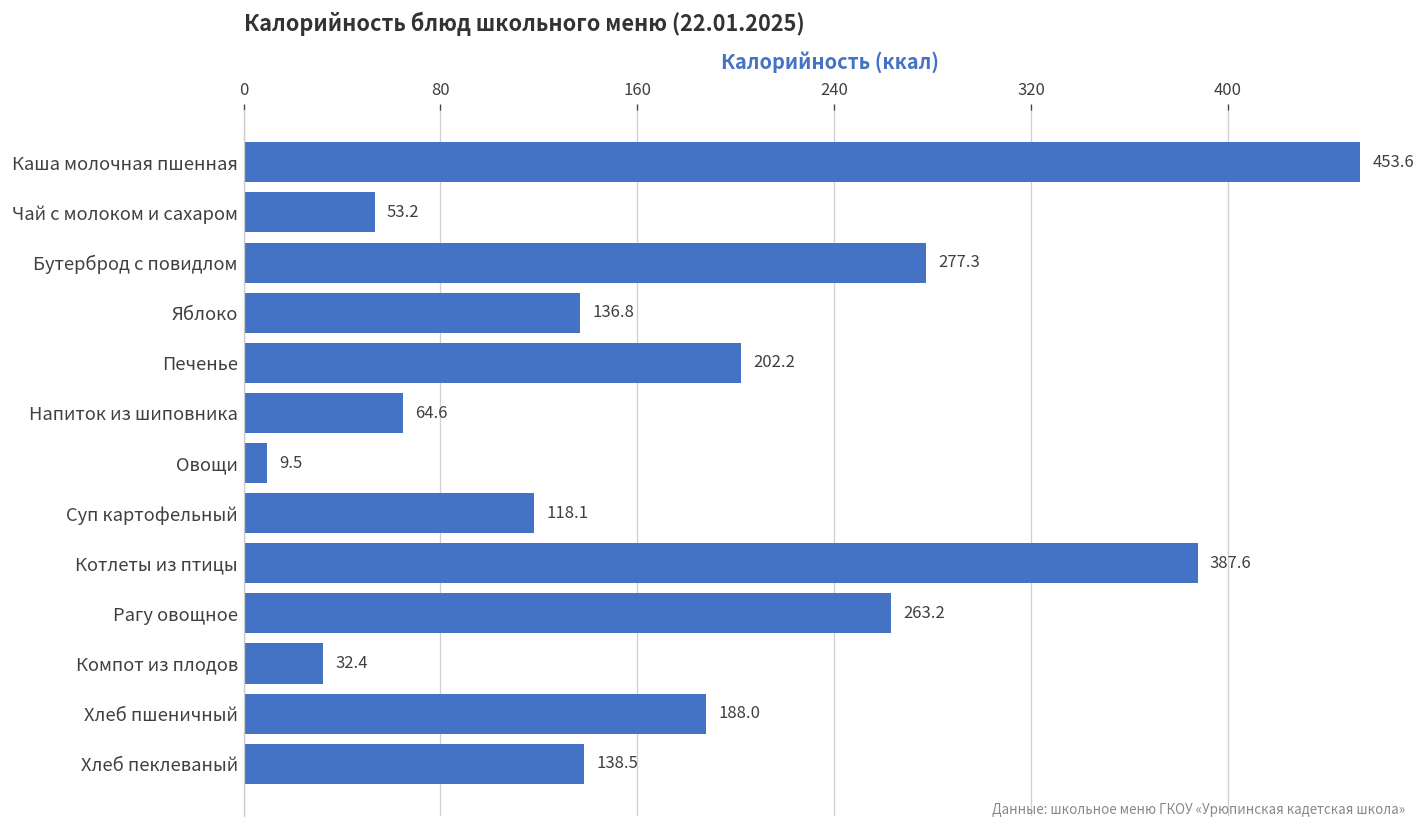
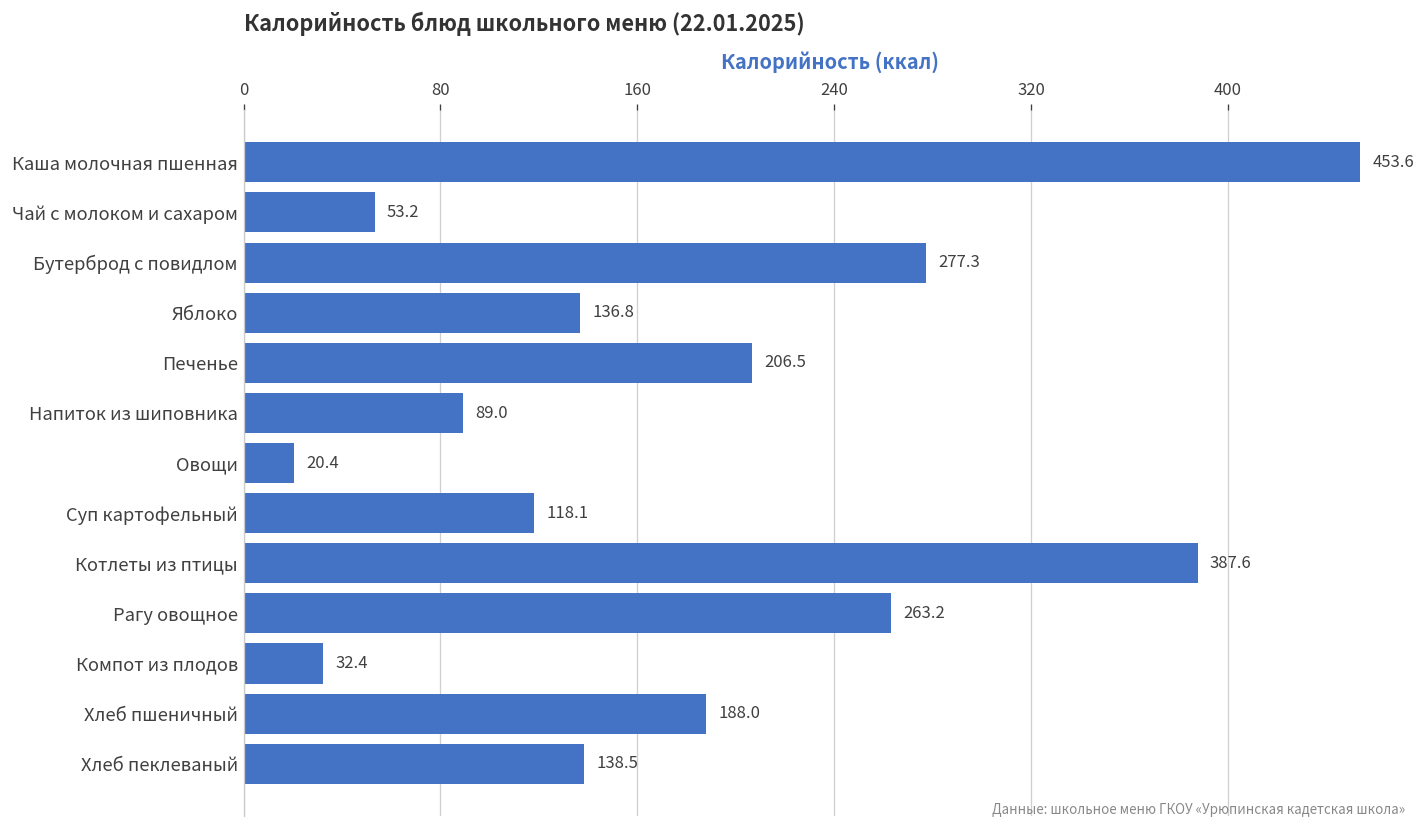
  {
    "Каша молочная пшенная": 453.6,
    "Чай с молоком и сахаром": 53.2,
    "Бутерброд с повидлом": 277.3,
    "Яблоко": 136.8,
-   "Печенье": 202.2,
-   "Напиток из шиповника": 64.6,
-   "Овощи": 9.5,
+   "Печенье": 206.5,
+   "Напиток из шиповника": 89.0,
+   "Овощи": 20.4,
    "Суп картофельный": 118.1,
    "Котлеты из птицы": 387.6,
    "Рагу овощное": 263.2,
    "Компот из плодов": 32.4,
    "Хлеб пшеничный": 188.0,
    "Хлеб пеклеваный": 138.5
  }
